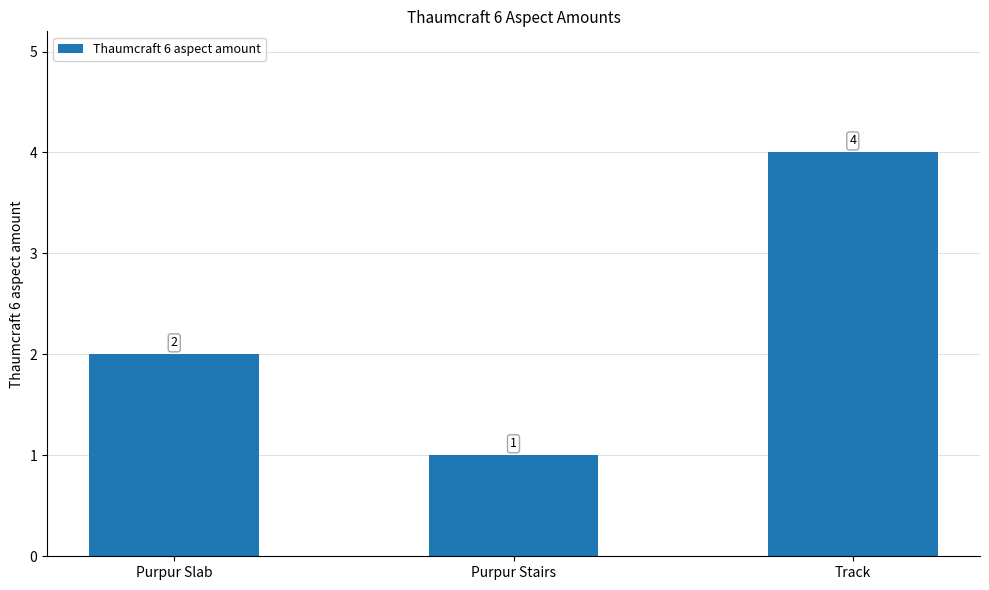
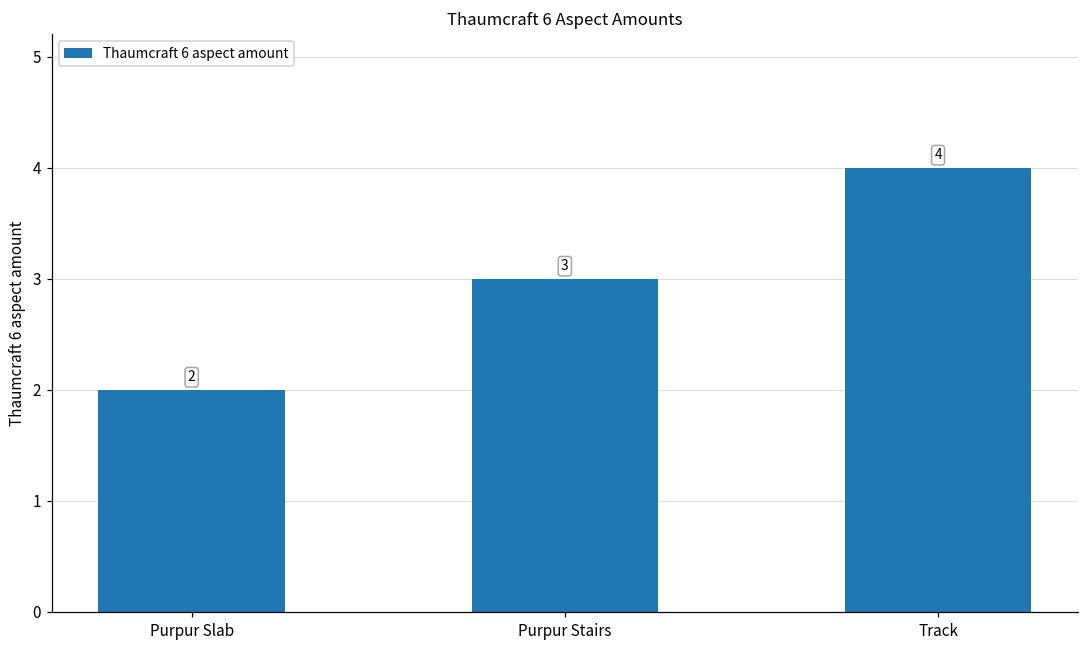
  {
-   "Purpur Stairs": 1
+   "Purpur Stairs": 3
  }
